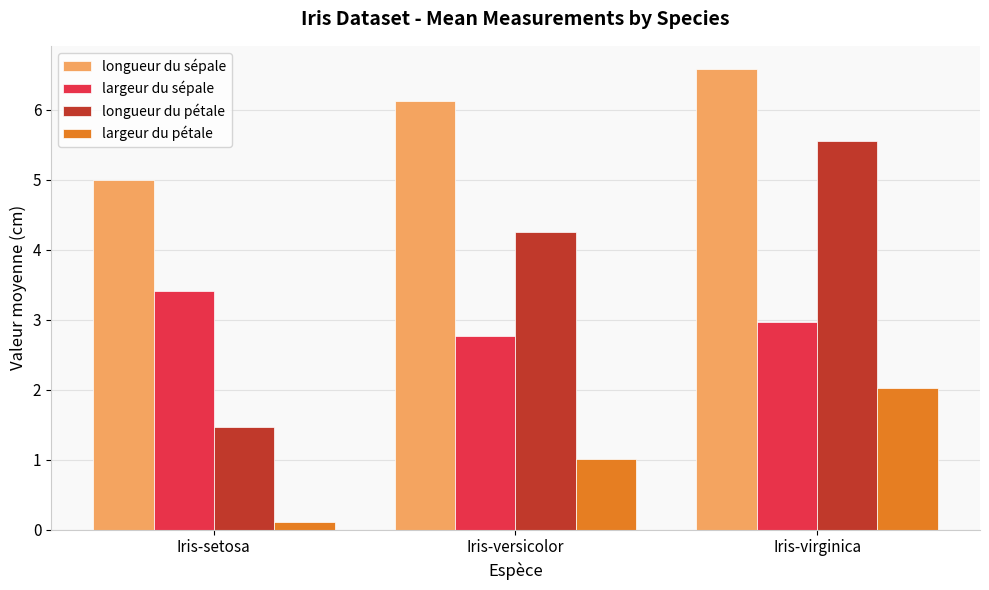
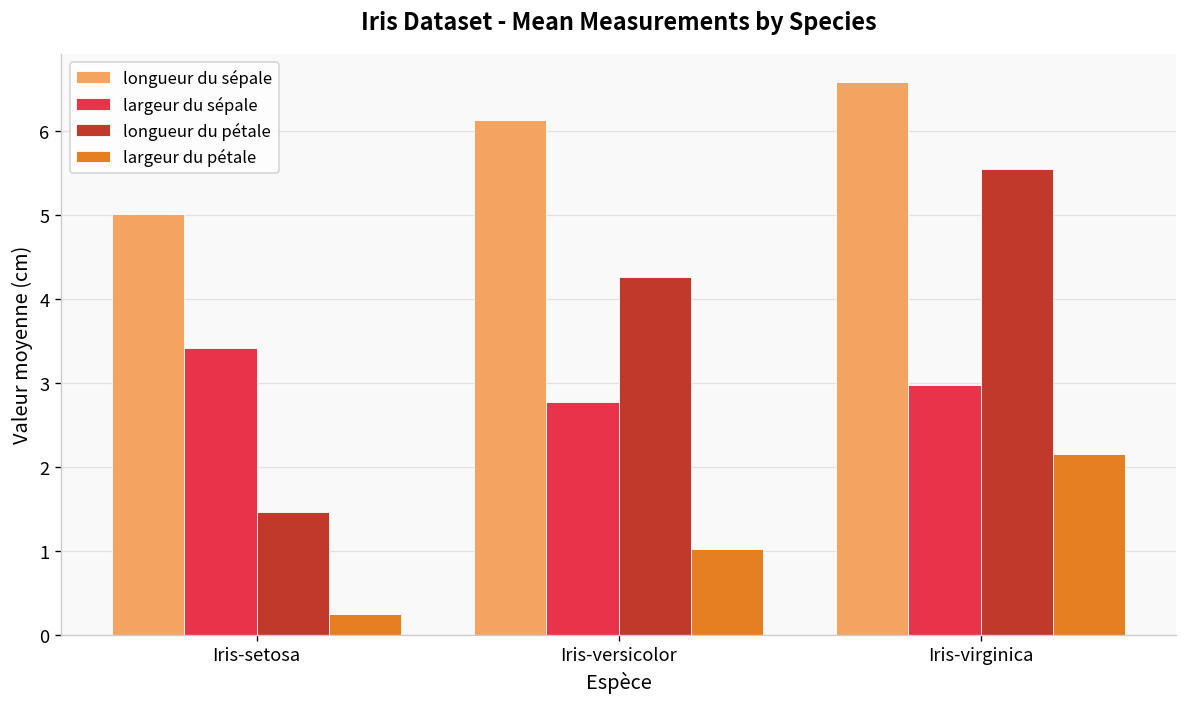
  {
    "longueur du sépale": {
      "Iris-setosa": 5.0,
      "Iris-versicolor": 6.1,
      "Iris-virginica": 6.6
    },
    "largeur du pétale": {
-     "Iris-setosa": 0.1,
+     "Iris-setosa": 0.2,
      "Iris-versicolor": 1.0,
-     "Iris-virginica": 2.0
+     "Iris-virginica": 2.2
    }
  }
